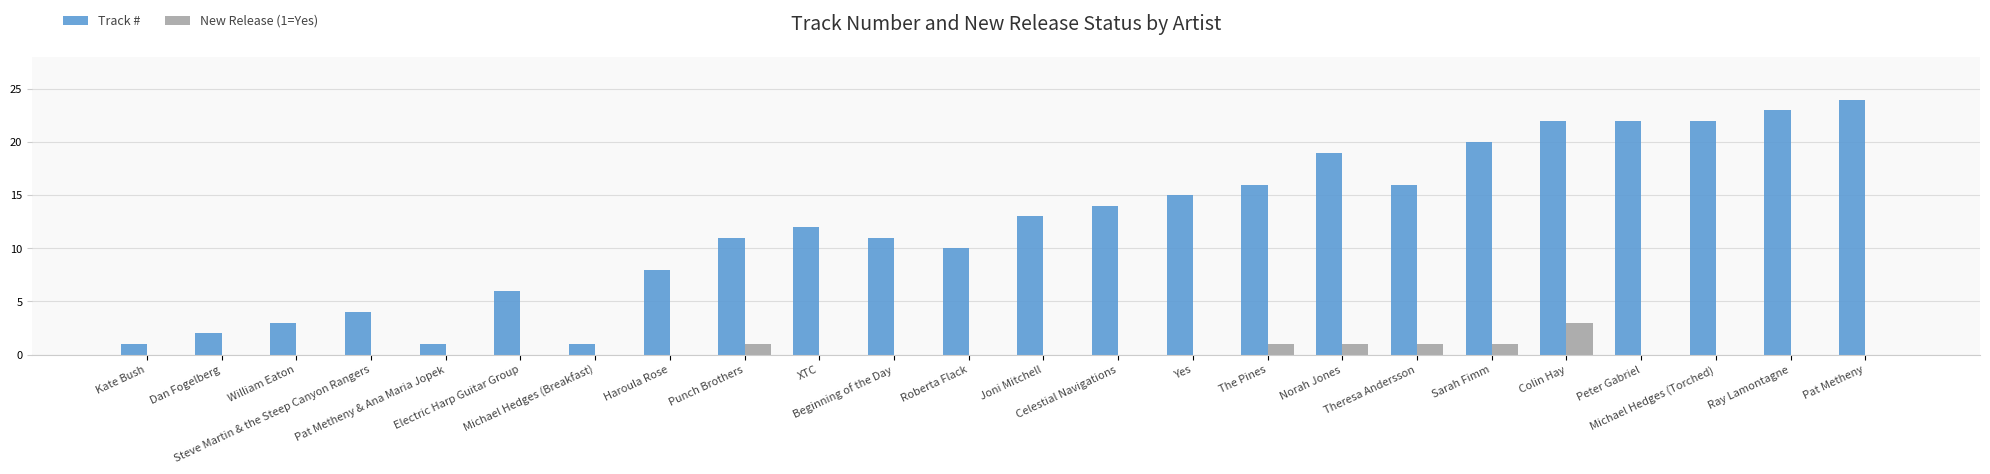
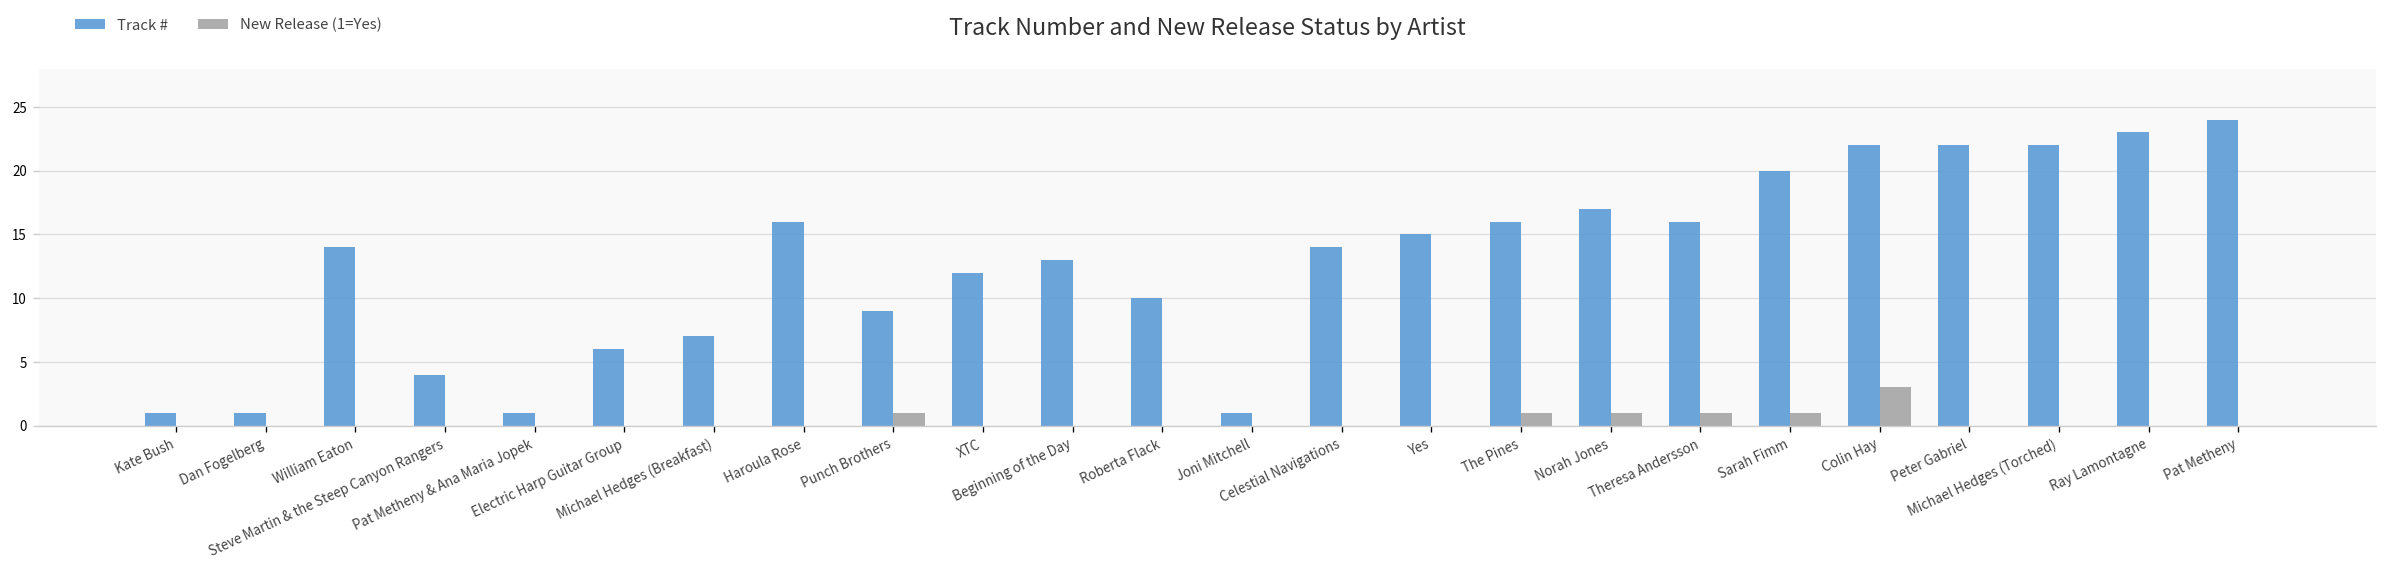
  {
    "Track #": {
      "Kate Bush": 1,
-     "Dan Fogelberg": 2,
-     "William Eaton": 3,
+     "Dan Fogelberg": 1,
+     "William Eaton": 14,
      "Steve Martin & the Steep Canyon Rangers": 4,
      "Pat Metheny & Ana Maria Jopek": 1,
      "Electric Harp Guitar Group": 6,
-     "Michael Hedges (Breakfast)": 1,
-     "Haroula Rose": 8,
-     "Punch Brothers": 11,
+     "Michael Hedges (Breakfast)": 7,
+     "Haroula Rose": 16,
+     "Punch Brothers": 9,
      "XTC": 12,
-     "Beginning of the Day": 11,
+     "Beginning of the Day": 13,
      "Roberta Flack": 10,
-     "Joni Mitchell": 13,
+     "Joni Mitchell": 1,
      "Celestial Navigations": 14,
      "Yes": 15,
      "The Pines": 16,
-     "Norah Jones": 19,
+     "Norah Jones": 17,
      "Theresa Andersson": 16,
      "Sarah Fimm": 20,
      "Colin Hay": 22,
      "Peter Gabriel": 22,
      "Michael Hedges (Torched)": 22,
      "Ray Lamontagne": 23,
      "Pat Metheny": 24
    },
    "New Release (1=Yes)": {
      "Kate Bush": 0,
      "Dan Fogelberg": 0,
      "William Eaton": 0,
      "Steve Martin & the Steep Canyon Rangers": 0,
      "Pat Metheny & Ana Maria Jopek": 0,
      "Electric Harp Guitar Group": 0,
      "Michael Hedges (Breakfast)": 0,
      "Haroula Rose": 0,
      "Punch Brothers": 1,
      "XTC": 0,
      "Beginning of the Day": 0,
      "Roberta Flack": 0,
      "Joni Mitchell": 0,
      "Celestial Navigations": 0,
      "Yes": 0,
      "The Pines": 1,
      "Norah Jones": 1,
      "Theresa Andersson": 1,
      "Sarah Fimm": 1,
      "Colin Hay": 3,
      "Peter Gabriel": 0,
      "Michael Hedges (Torched)": 0,
      "Ray Lamontagne": 0,
      "Pat Metheny": 0
    }
  }
